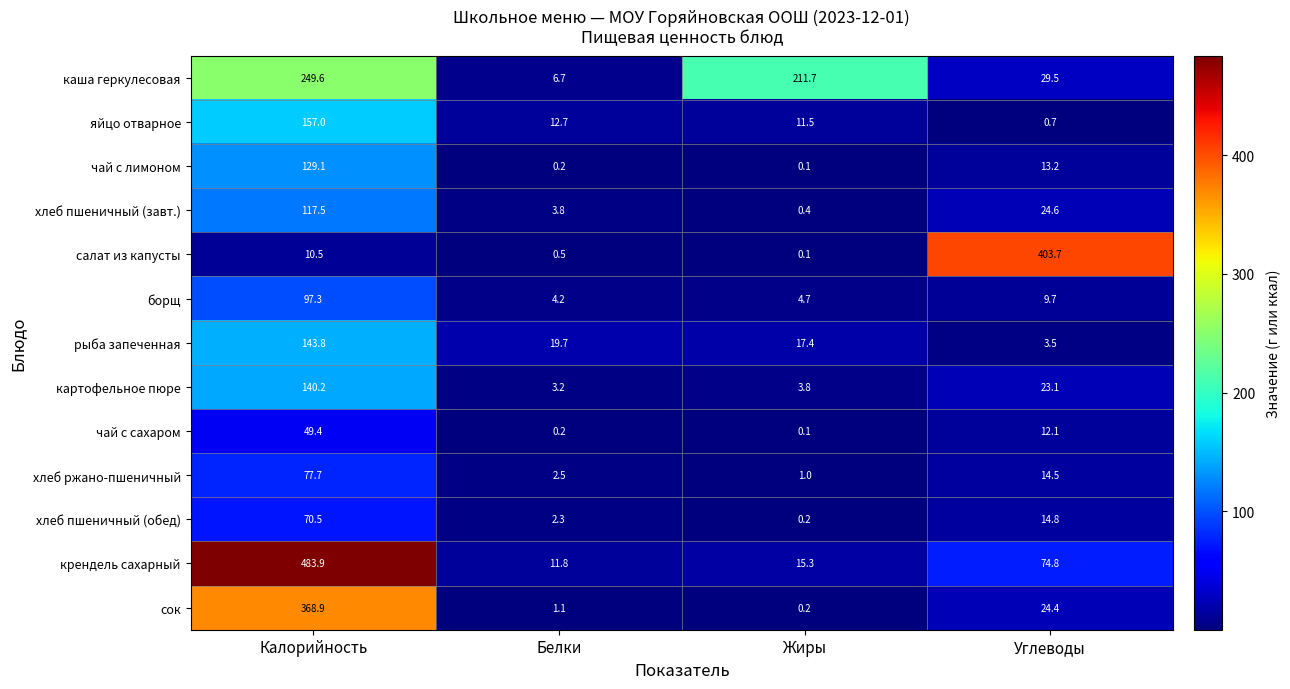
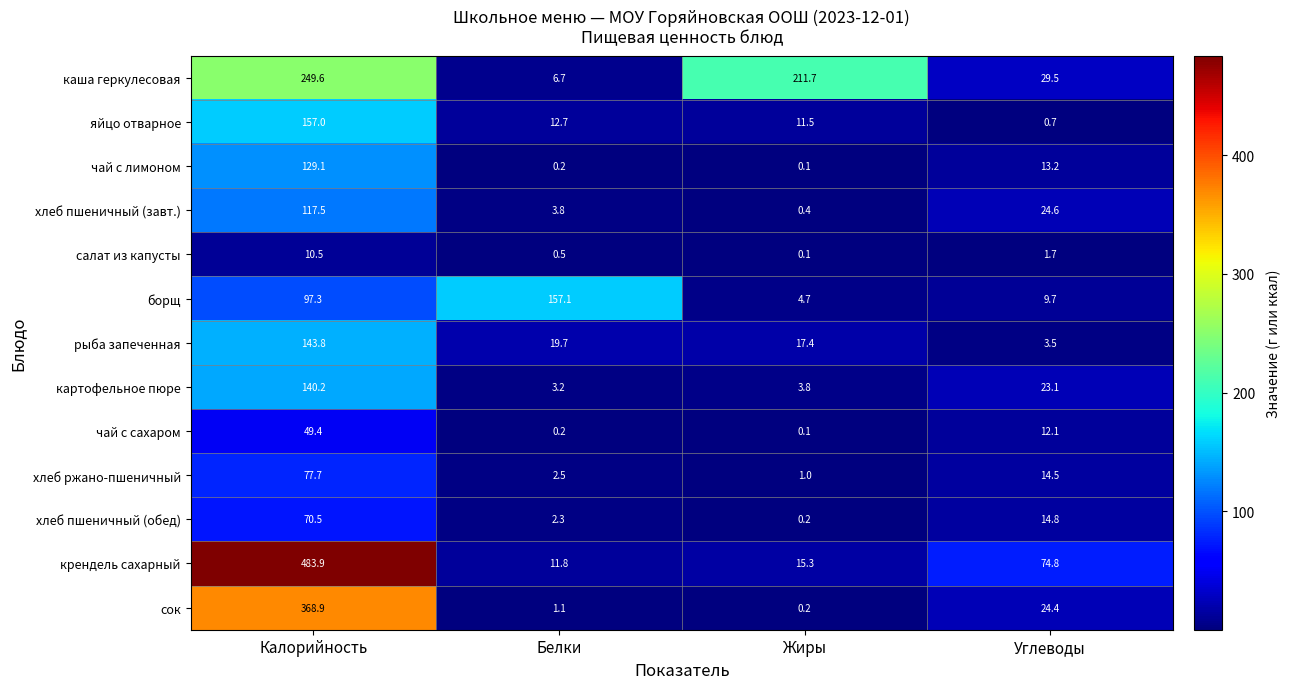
  {
    "каша геркулесовая": {
      "Калорийность": 249.6,
      "Белки": 6.7,
      "Жиры": 211.7,
      "Углеводы": 29.5
    },
    "яйцо отварное": {
      "Калорийность": 157.0,
      "Белки": 12.7,
      "Жиры": 11.5,
      "Углеводы": 0.7
    },
    "чай с лимоном": {
      "Калорийность": 129.1,
      "Белки": 0.2,
      "Жиры": 0.1,
      "Углеводы": 13.2
    },
    "хлеб пшеничный (завт.)": {
      "Калорийность": 117.5,
      "Белки": 3.8,
      "Жиры": 0.4,
      "Углеводы": 24.6
    },
    "салат из капусты": {
      "Калорийность": 10.5,
      "Белки": 0.5,
      "Жиры": 0.1,
-     "Углеводы": 403.7
+     "Углеводы": 1.7
    },
    "борщ": {
      "Калорийность": 97.3,
-     "Белки": 4.2,
+     "Белки": 157.1,
      "Жиры": 4.7,
      "Углеводы": 9.7
    },
    "рыба запеченная": {
      "Калорийность": 143.8,
      "Белки": 19.7,
      "Жиры": 17.4,
      "Углеводы": 3.5
    },
    "картофельное пюре": {
      "Калорийность": 140.2,
      "Белки": 3.2,
      "Жиры": 3.8,
      "Углеводы": 23.1
    },
    "чай с сахаром": {
      "Калорийность": 49.4,
      "Белки": 0.2,
      "Жиры": 0.1,
      "Углеводы": 12.1
    },
    "хлеб ржано-пшеничный": {
      "Калорийность": 77.7,
      "Белки": 2.5,
      "Жиры": 1.0,
      "Углеводы": 14.5
    },
    "хлеб пшеничный (обед)": {
      "Калорийность": 70.5,
      "Белки": 2.3,
      "Жиры": 0.2,
      "Углеводы": 14.8
    },
    "крендель сахарный": {
      "Калорийность": 483.9,
      "Белки": 11.8,
      "Жиры": 15.3,
      "Углеводы": 74.8
    },
    "сок": {
      "Калорийность": 368.9,
      "Белки": 1.1,
      "Жиры": 0.2,
      "Углеводы": 24.4
    }
  }
